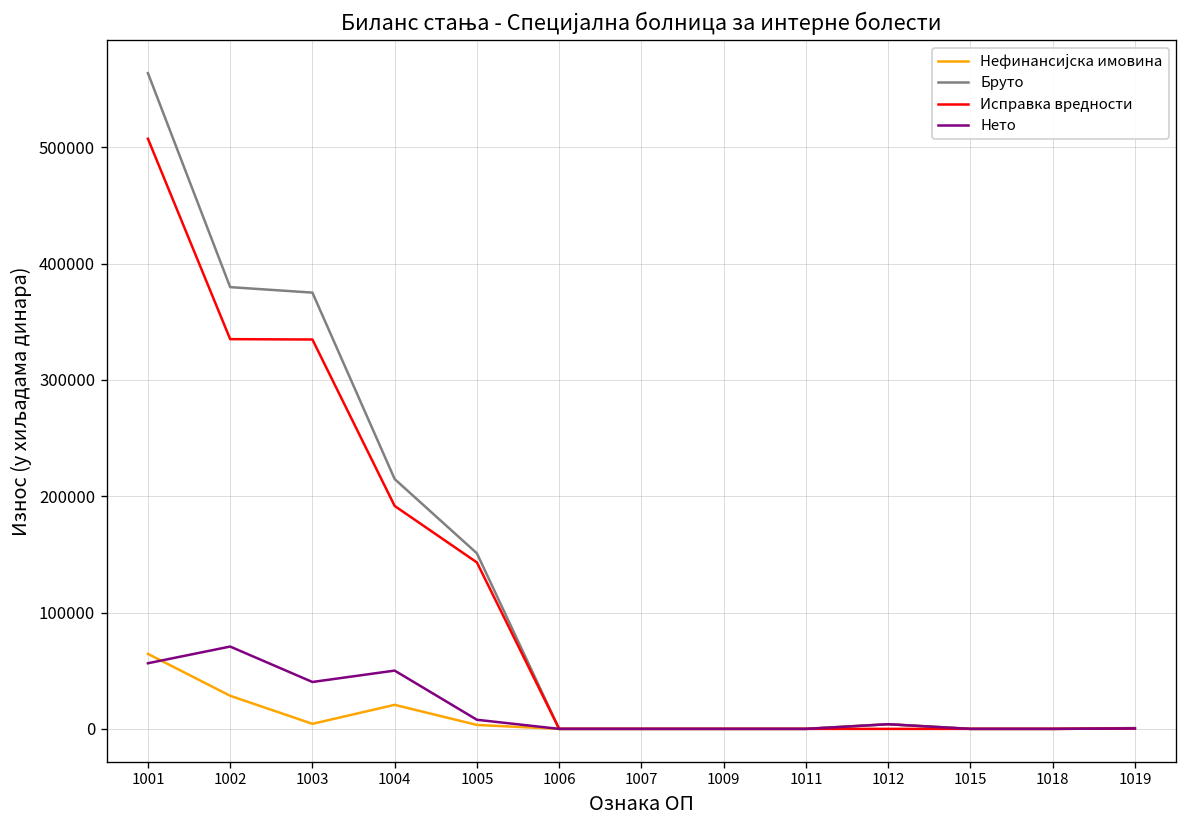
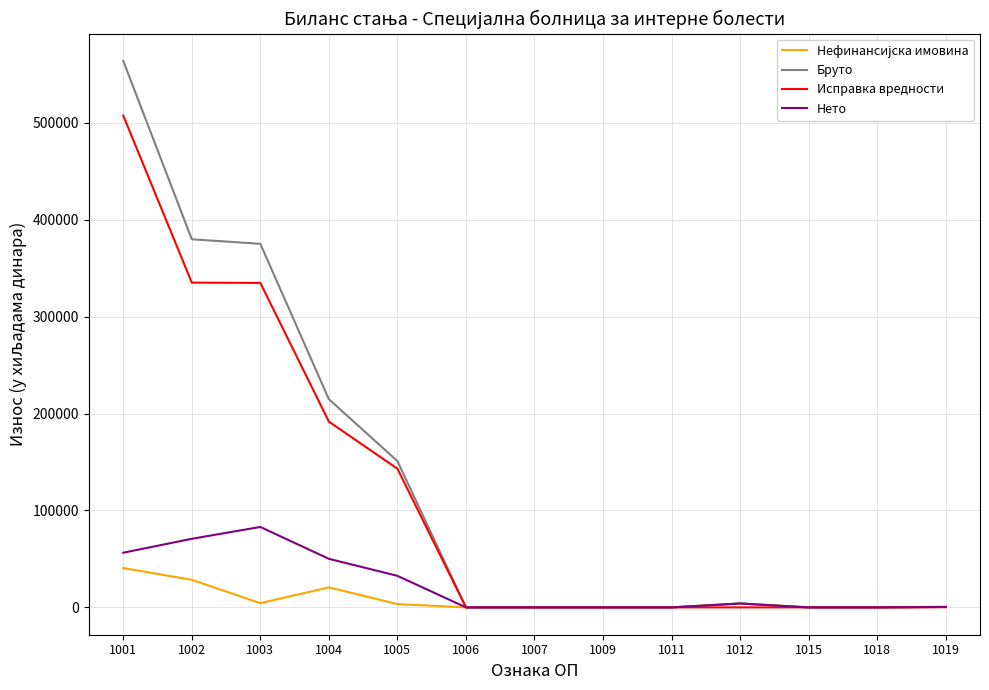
  {
    "Нефинансијска имовина": {
-     "1001": 60000,
+     "1001": 40000,
      "1002": 30000,
      "1003": 0,
      "1004": 20000,
      "1005": 0
    },
    "Бруто": {
      "1001": 560000,
      "1002": 380000,
      "1003": 380000,
      "1004": 210000,
      "1005": 150000
    },
    "Исправка вредности": {
      "1001": 510000,
      "1002": 340000,
      "1003": 330000,
      "1004": 190000,
      "1005": 140000,
      "1012": 0
    },
    "Нето": {
      "1001": 60000,
      "1002": 70000,
-     "1003": 40000,
+     "1003": 80000,
      "1004": 50000,
-     "1005": 10000
+     "1005": 30000
    }
  }
